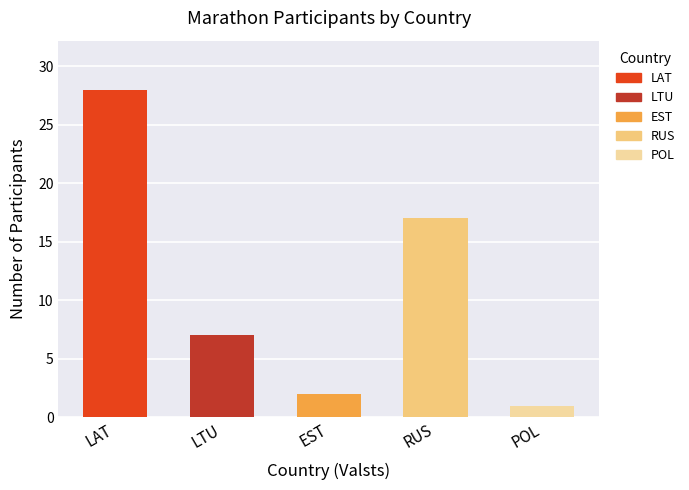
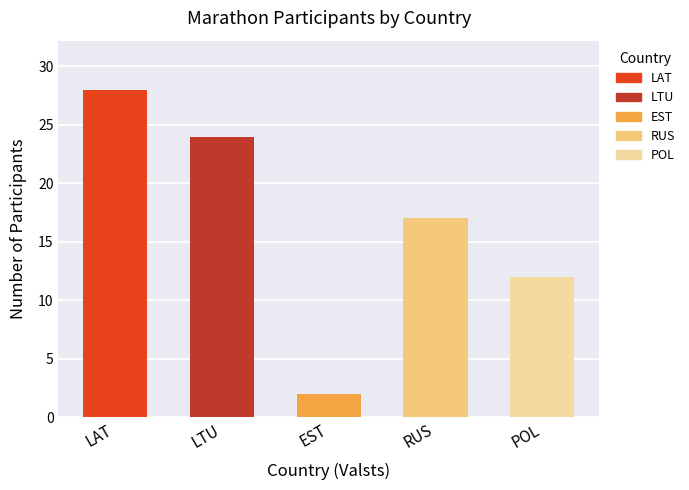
  {
    "LAT": 28,
-   "LTU": 7,
+   "LTU": 24,
    "EST": 2,
    "RUS": 17,
-   "POL": 1
+   "POL": 12
  }
